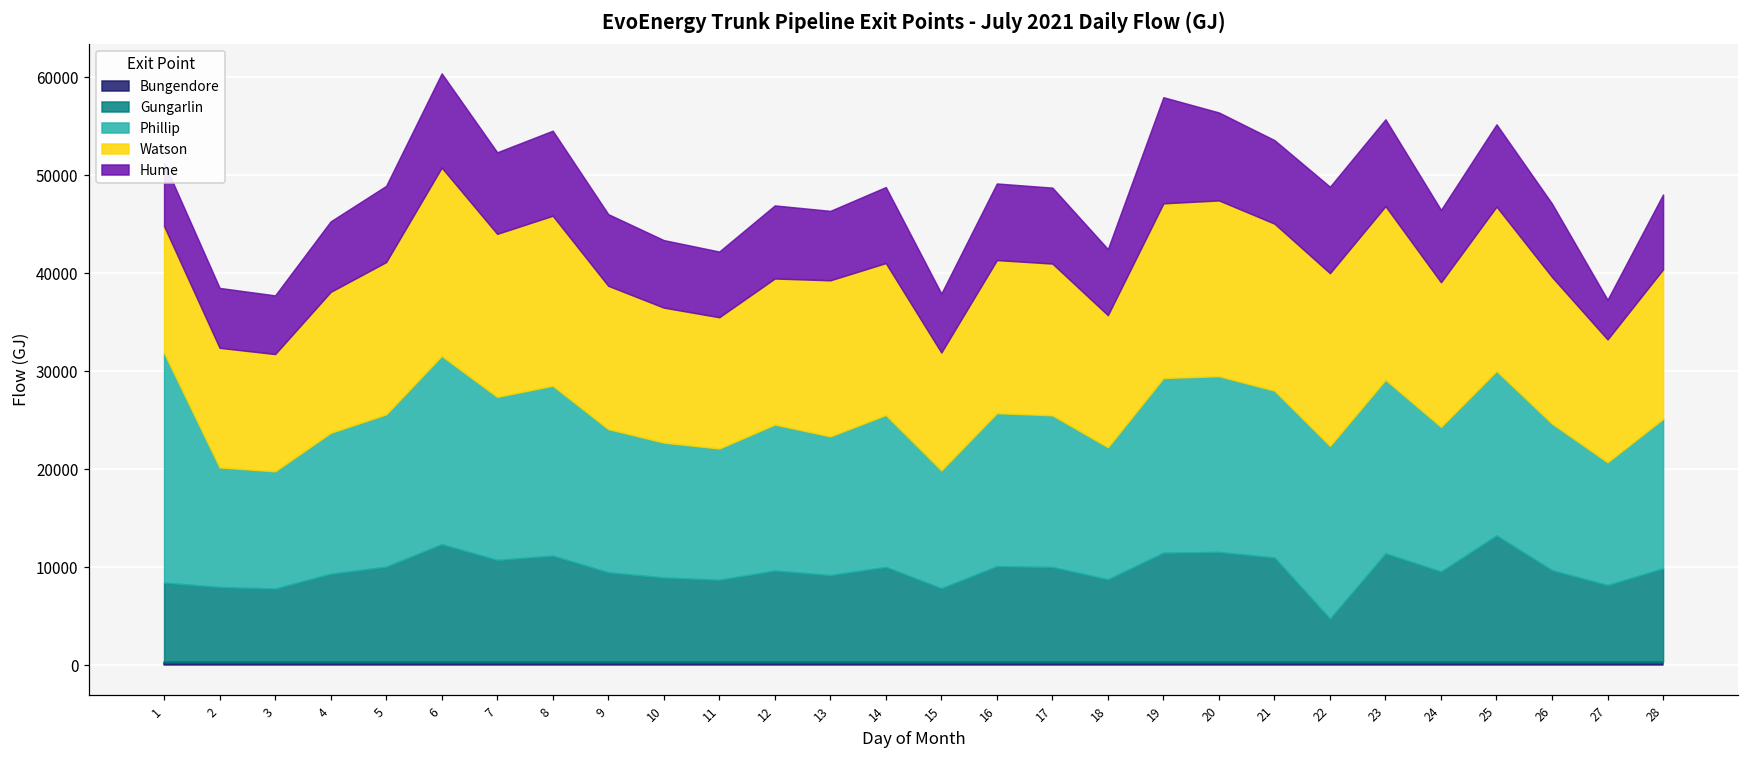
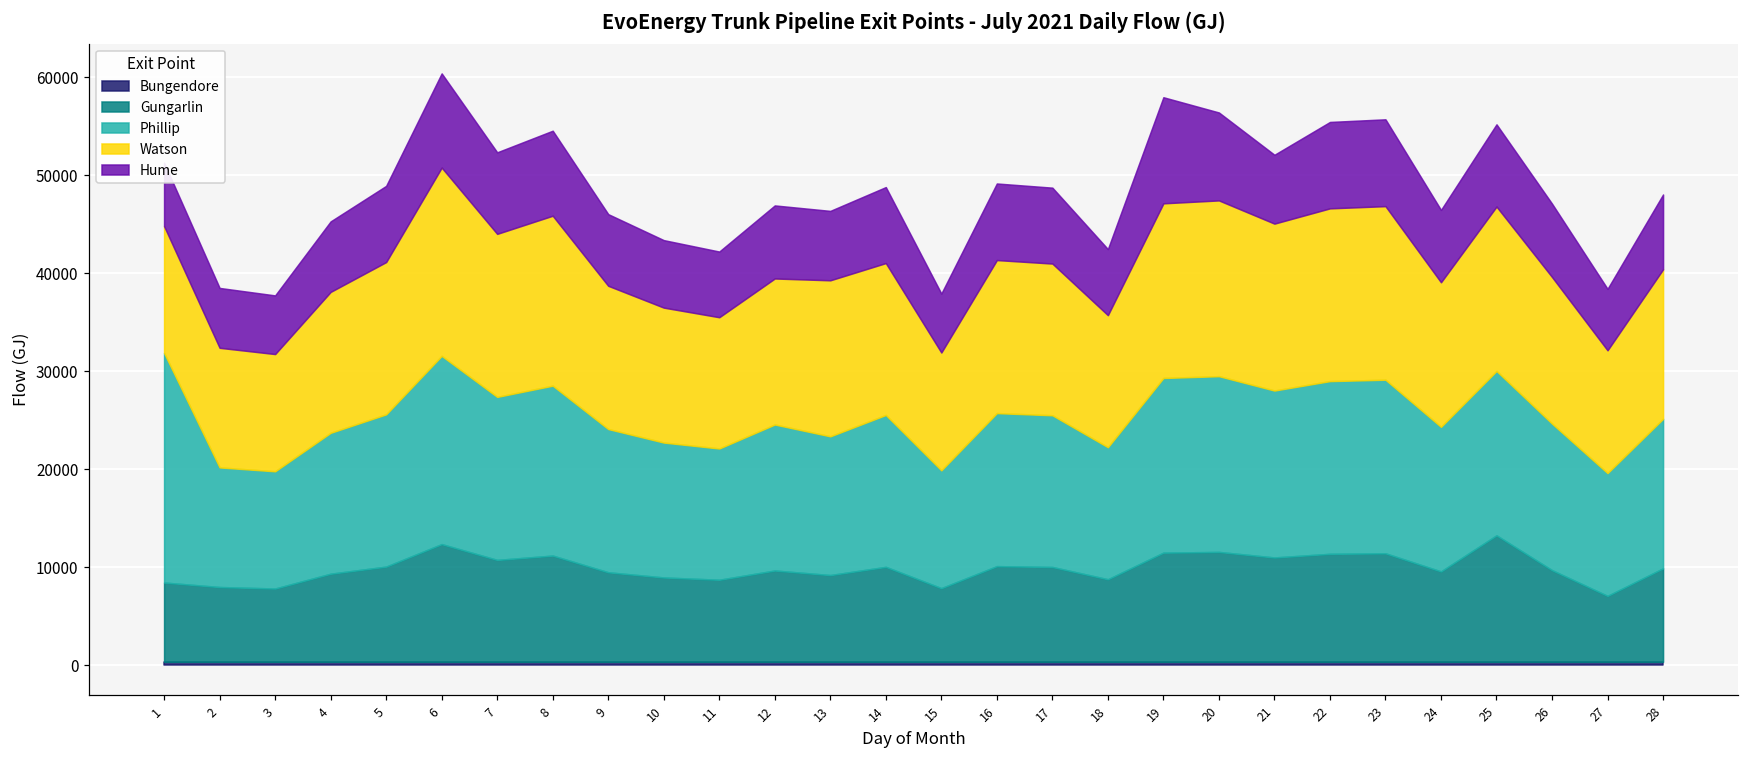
  {
    "Bungendore": {
      "1": 0,
      "2": 0,
      "3": 0,
      "4": 0,
      "5": 0,
      "6": 0,
      "7": 0,
      "8": 0,
      "9": 0,
      "10": 0,
      "11": 0,
      "12": 0,
      "13": 0,
      "14": 0,
      "15": 0,
      "16": 0,
      "17": 0,
      "18": 0,
      "19": 0,
      "20": 0,
      "21": 0,
      "22": 0,
      "23": 0,
      "24": 0,
      "25": 0,
      "26": 0,
      "27": 0,
      "28": 0
    },
    "Gungarlin": {
      "1": 8000,
      "2": 8000,
      "3": 7000,
      "4": 9000,
      "5": 10000,
      "6": 12000,
      "7": 10000,
      "8": 11000,
      "9": 9000,
      "10": 9000,
      "11": 8000,
      "12": 9000,
      "13": 9000,
      "14": 10000,
      "15": 8000,
      "16": 10000,
      "17": 10000,
      "18": 8000,
      "19": 11000,
      "20": 11000,
      "21": 11000,
-     "22": 4000,
+     "22": 11000,
      "23": 11000,
      "24": 9000,
      "25": 13000,
      "26": 9000,
-     "27": 8000,
+     "27": 7000,
      "28": 10000
    },
    "Phillip": {
      "1": 23000,
      "2": 12000,
      "3": 12000,
      "4": 14000,
      "5": 16000,
      "6": 19000,
      "7": 17000,
      "8": 17000,
      "9": 15000,
      "10": 14000,
      "11": 13000,
      "12": 15000,
      "13": 14000,
      "14": 15000,
      "15": 12000,
      "16": 16000,
      "17": 15000,
      "18": 13000,
      "19": 18000,
      "20": 18000,
      "21": 17000,
      "22": 18000,
      "23": 18000,
      "24": 15000,
      "25": 17000,
      "26": 15000,
      "27": 13000,
      "28": 15000
    },
    "Watson": {
      "1": 13000,
      "2": 12000,
      "3": 12000,
      "4": 14000,
      "5": 16000,
      "6": 19000,
      "7": 17000,
      "8": 17000,
      "9": 15000,
      "10": 14000,
      "11": 13000,
      "12": 15000,
      "13": 16000,
      "14": 15000,
      "15": 12000,
      "16": 16000,
      "17": 15000,
      "18": 13000,
      "19": 18000,
      "20": 18000,
      "21": 17000,
      "22": 18000,
      "23": 18000,
      "24": 15000,
      "25": 17000,
      "26": 15000,
      "27": 13000,
      "28": 15000
    },
    "Hume": {
      "2": 6000,
      "3": 6000,
      "4": 7000,
      "5": 8000,
      "6": 10000,
      "7": 8000,
      "8": 9000,
      "9": 7000,
      "10": 7000,
      "11": 7000,
      "12": 7000,
      "13": 7000,
      "14": 8000,
      "15": 6000,
      "16": 8000,
      "17": 8000,
      "18": 7000,
      "19": 11000,
      "20": 9000,
-     "21": 9000,
+     "21": 7000,
      "22": 9000,
      "23": 9000,
      "24": 7000,
      "25": 8000,
      "26": 7000,
-     "27": 4000,
+     "27": 6000,
      "28": 8000
    }
  }
